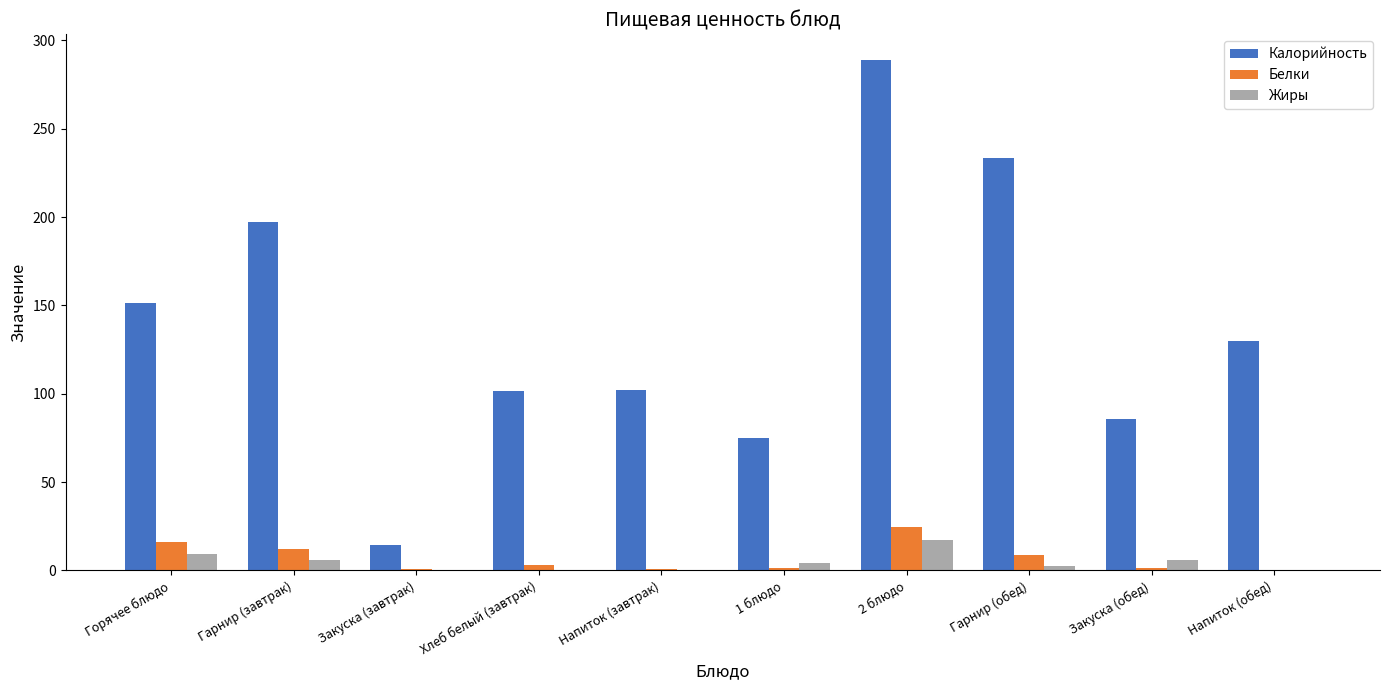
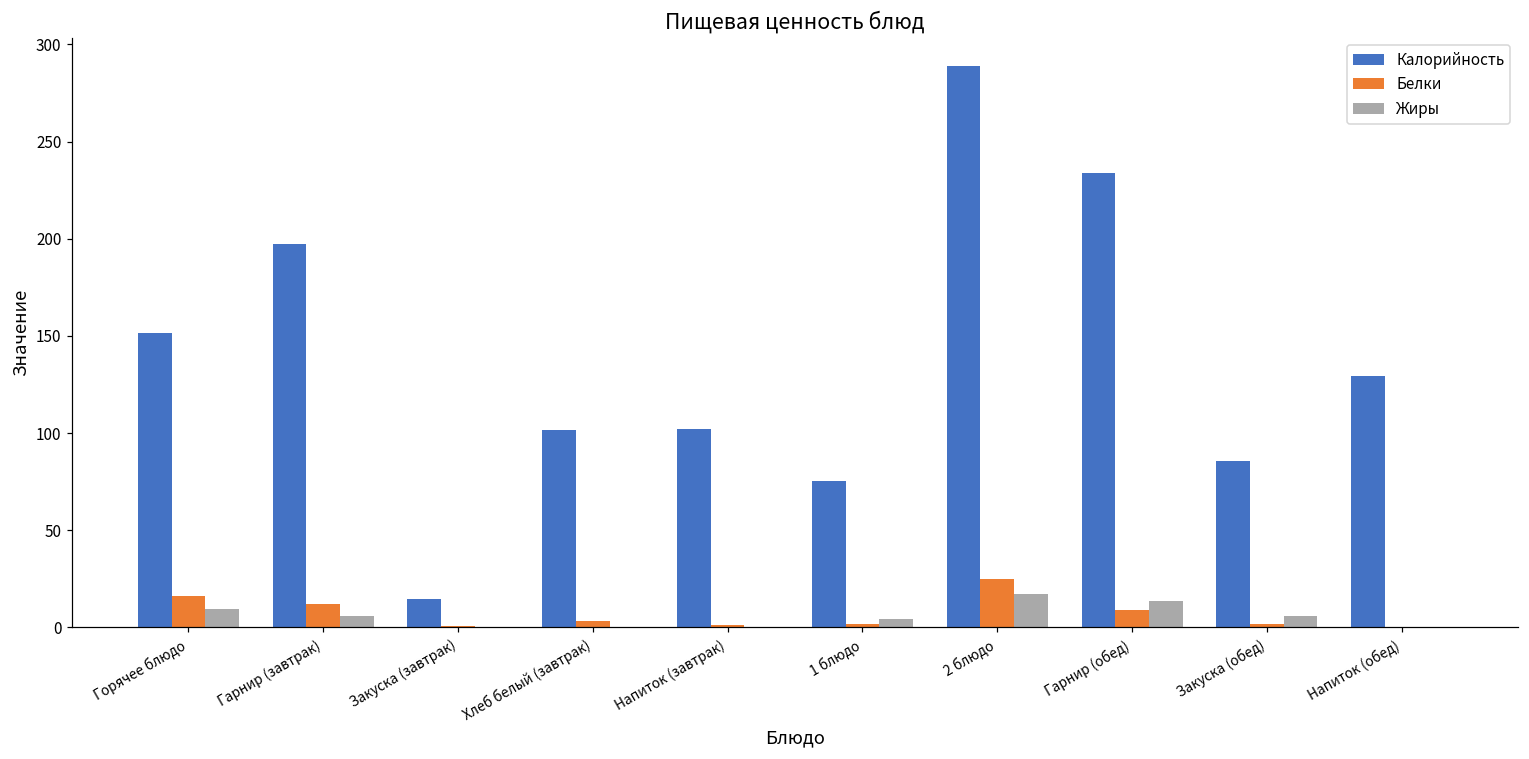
  {
    "Калорийность": {
      "Горячее блюдо": 152,
      "Гарнир (завтрак)": 197,
      "Закуска (завтрак)": 14,
      "Хлеб белый (завтрак)": 101,
      "Напиток (завтрак)": 102,
      "1 блюдо": 75,
      "2 блюдо": 289,
      "Гарнир (обед)": 234,
      "Закуска (обед)": 86,
      "Напиток (обед)": 130
    },
    "Белки": {
      "Горячее блюдо": 16,
      "Гарнир (завтрак)": 12,
      "Хлеб белый (завтрак)": 3,
      "1 блюдо": 2,
      "2 блюдо": 25,
      "Гарнир (обед)": 9,
      "Закуска (обед)": 2
    },
    "Жиры": {
      "Горячее блюдо": 9,
      "Гарнир (завтрак)": 6,
      "1 блюдо": 4,
      "2 блюдо": 17,
-     "Гарнир (обед)": 2,
+     "Гарнир (обед)": 14,
      "Закуска (обед)": 6,
      "Напиток (обед)": 0
    }
  }
